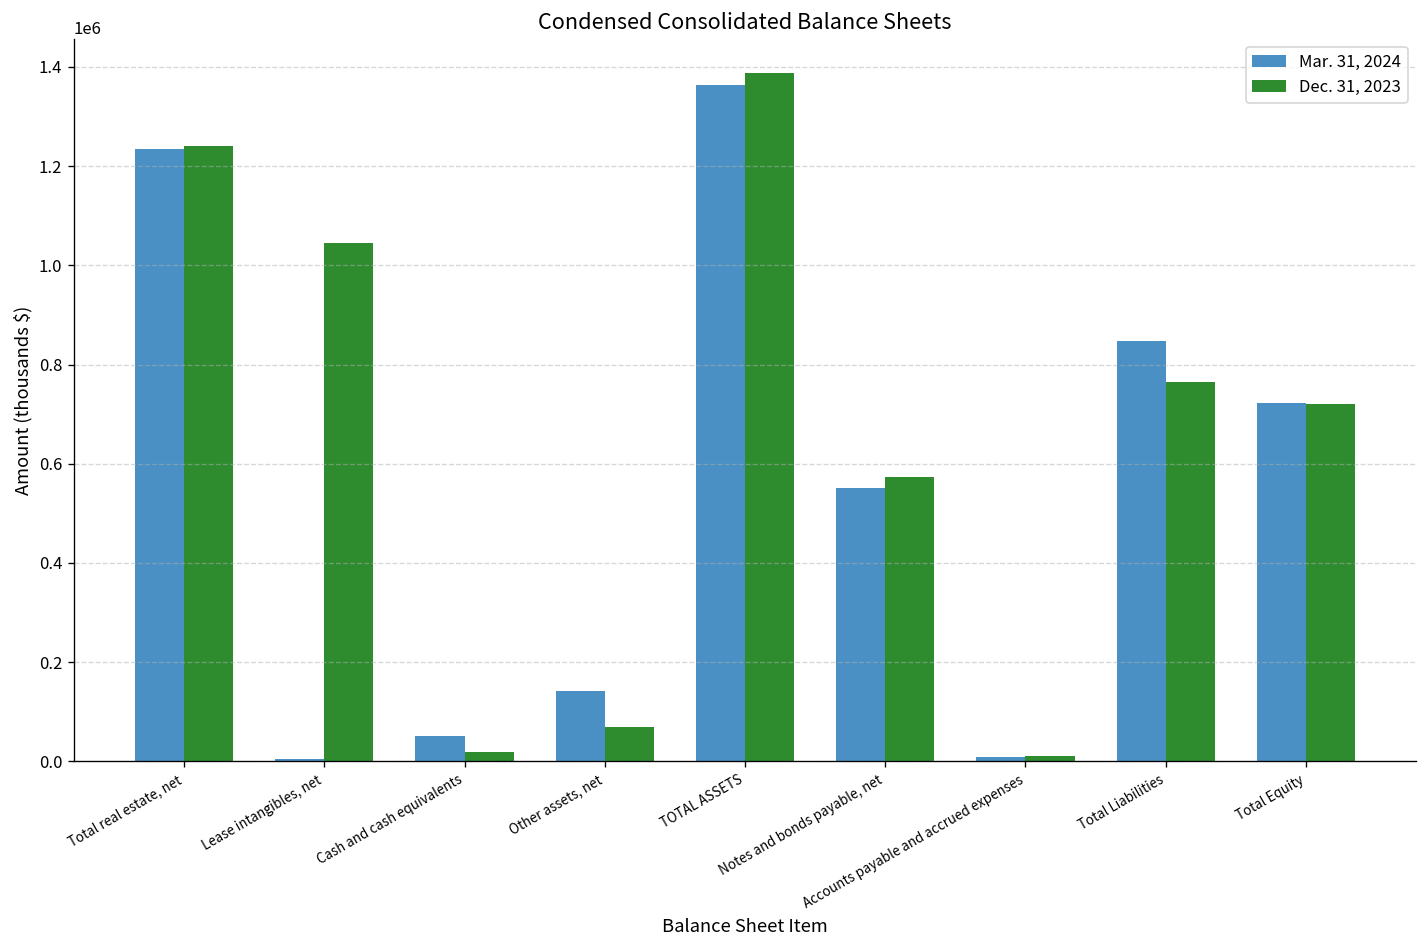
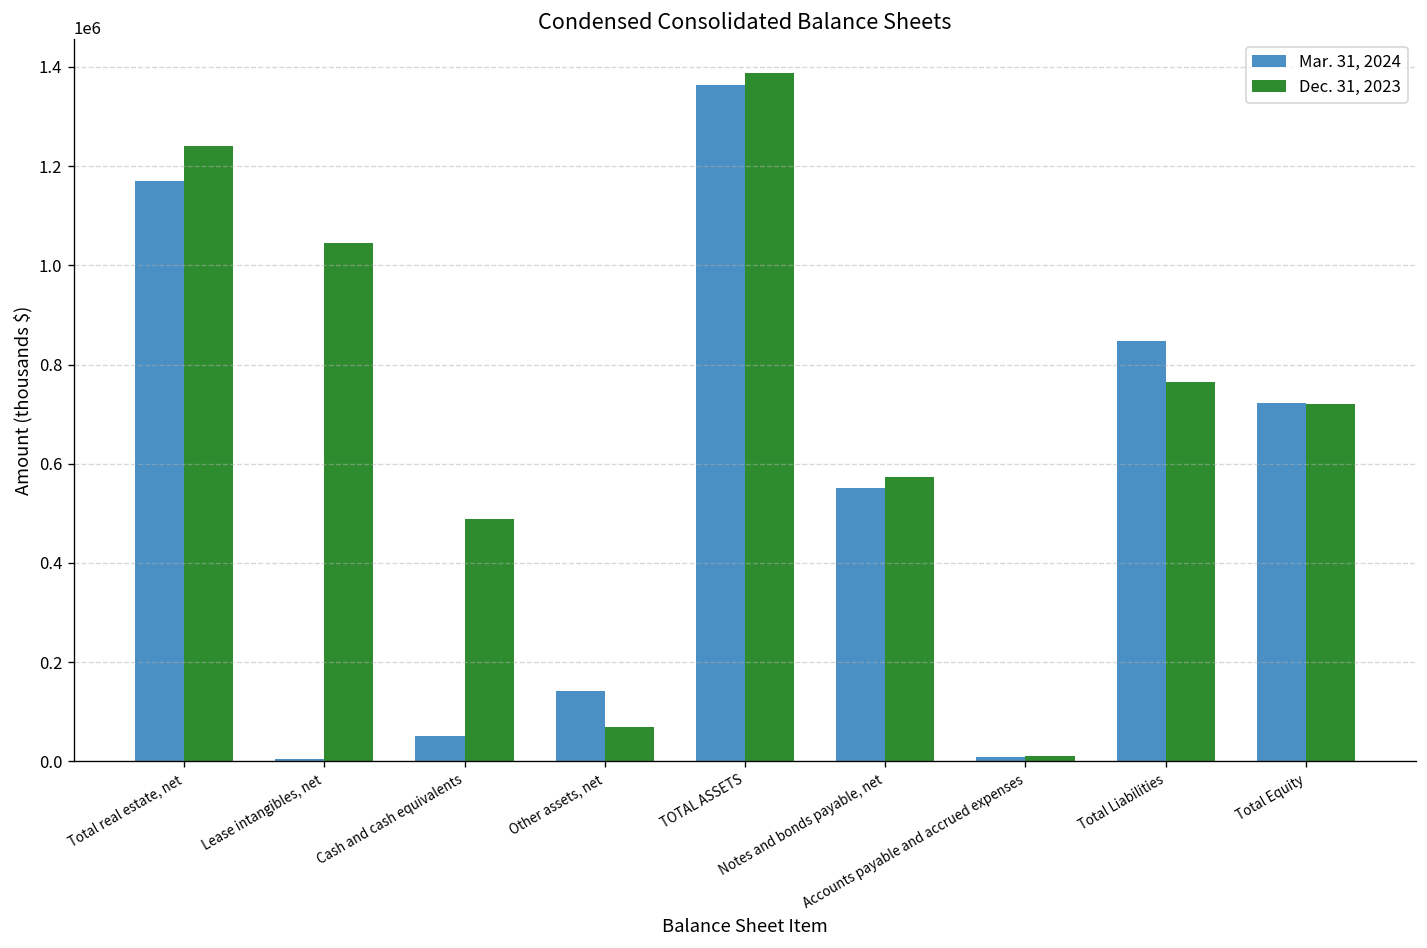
  {
    "Mar. 31, 2024": {
-     "Total real estate, net": 1230000,
+     "Total real estate, net": 1170000,
      "Cash and cash equivalents": 50000,
      "Other assets, net": 140000,
      "TOTAL ASSETS": 1360000,
      "Notes and bonds payable, net": 550000,
      "Accounts payable and accrued expenses": 10000,
      "Total Liabilities": 850000,
      "Total Equity": 720000
    },
    "Dec. 31, 2023": {
      "Total real estate, net": 1240000,
      "Lease intangibles, net": 1040000,
-     "Cash and cash equivalents": 20000,
+     "Cash and cash equivalents": 490000,
      "Other assets, net": 70000,
      "TOTAL ASSETS": 1390000,
      "Notes and bonds payable, net": 570000,
      "Accounts payable and accrued expenses": 10000,
      "Total Liabilities": 760000,
      "Total Equity": 720000
    }
  }
